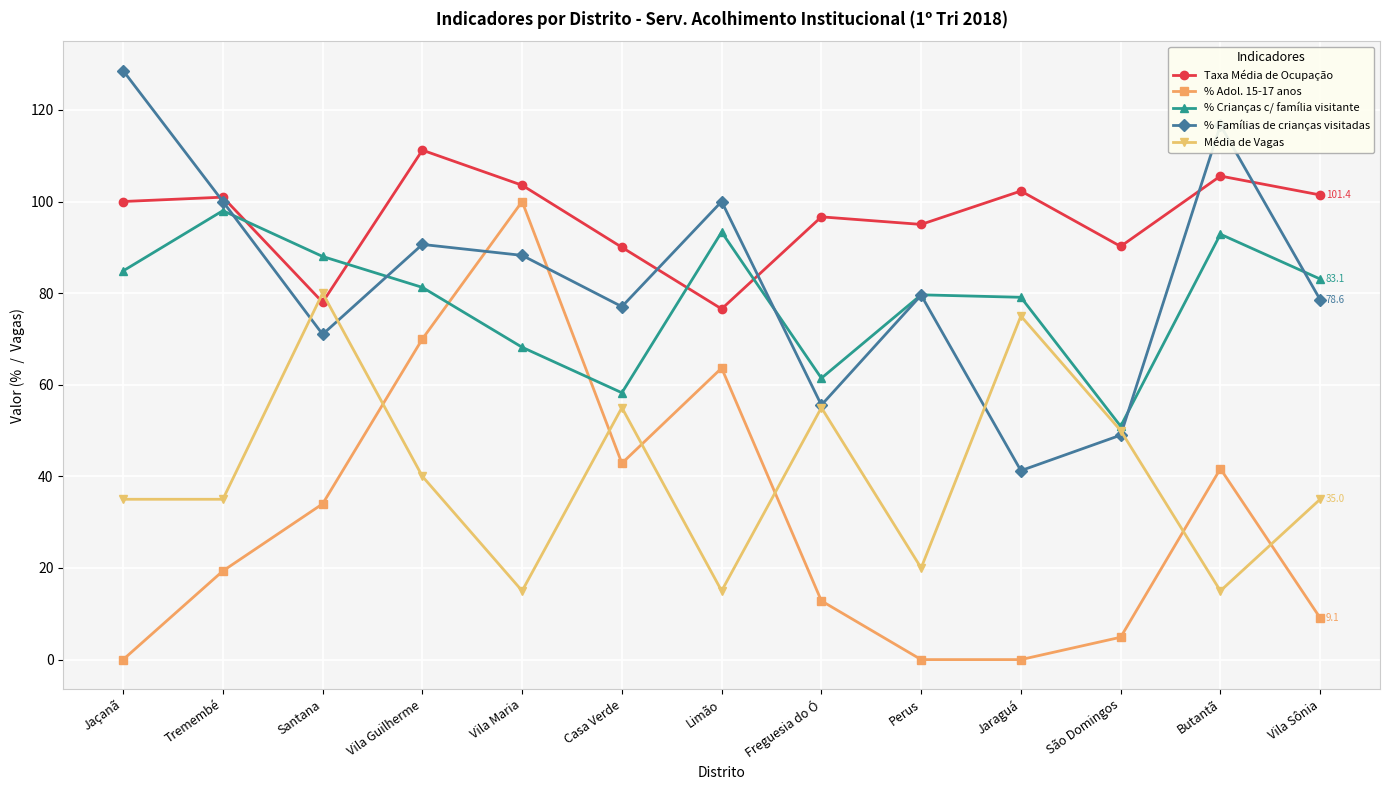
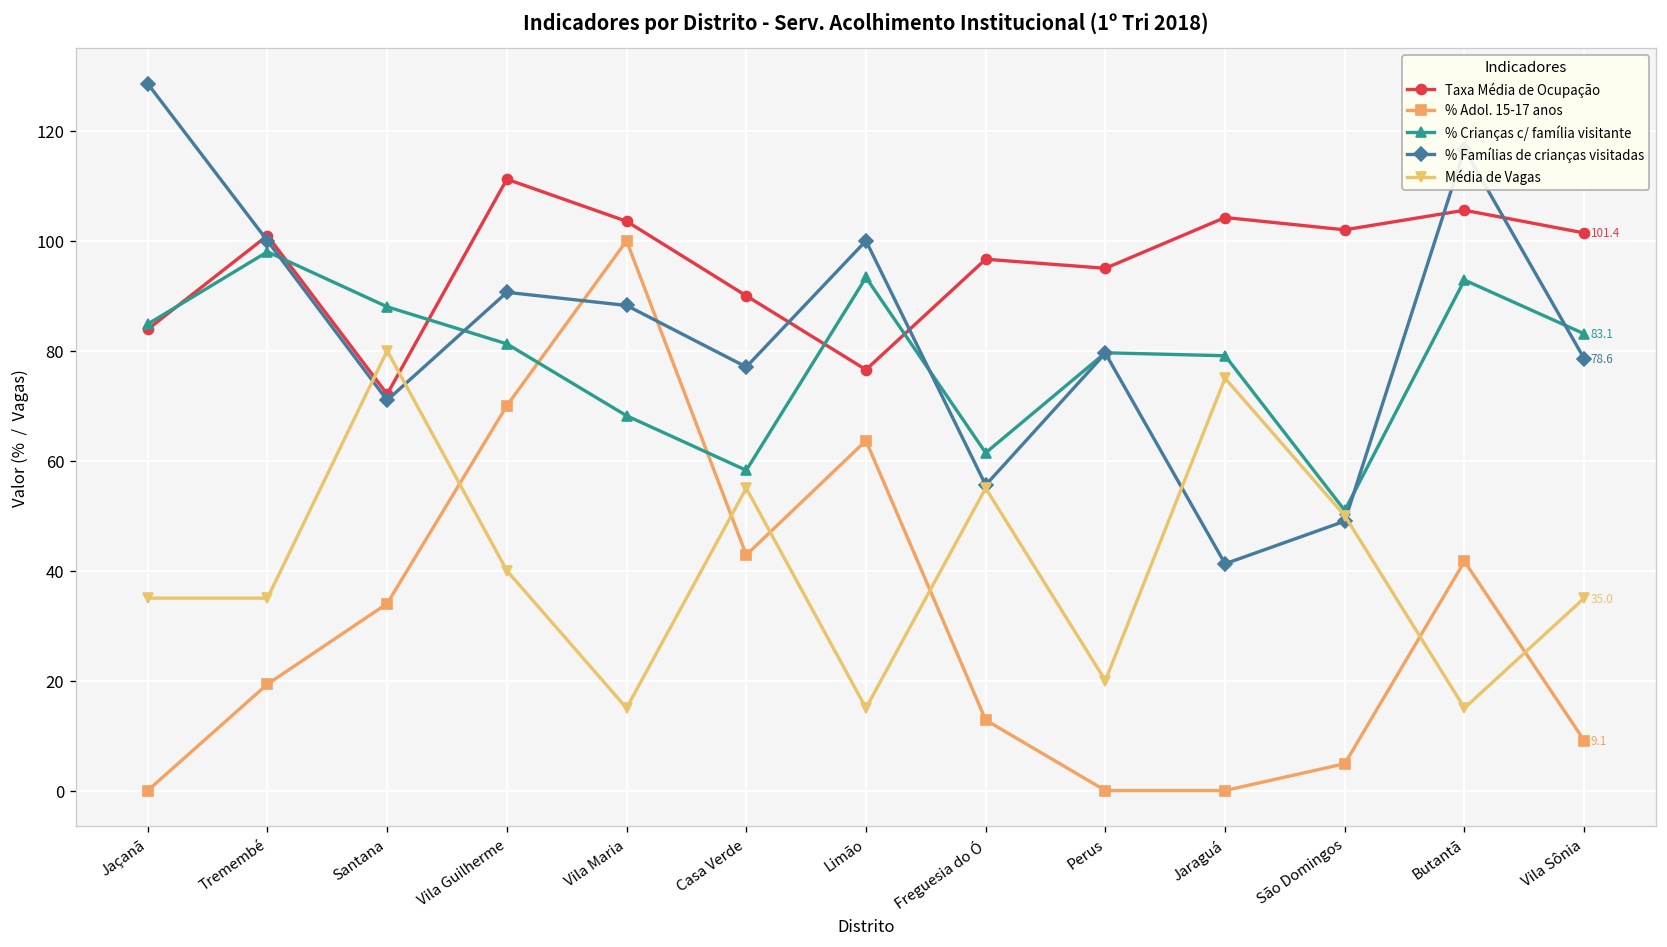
  {
    "Taxa Média de Ocupação": {
-     "Jaçanã": 100,
+     "Jaçanã": 84,
      "Tremembé": 101,
-     "Santana": 78,
+     "Santana": 72,
      "Vila Guilherme": 111,
      "Vila Maria": 104,
      "Casa Verde": 90,
      "Limão": 77,
      "Freguesia do Ó": 97,
      "Perus": 95,
-     "Jaraguá": 102,
-     "São Domingos": 90,
+     "Jaraguá": 104,
+     "São Domingos": 102,
      "Butantã": 106
    }
  }
